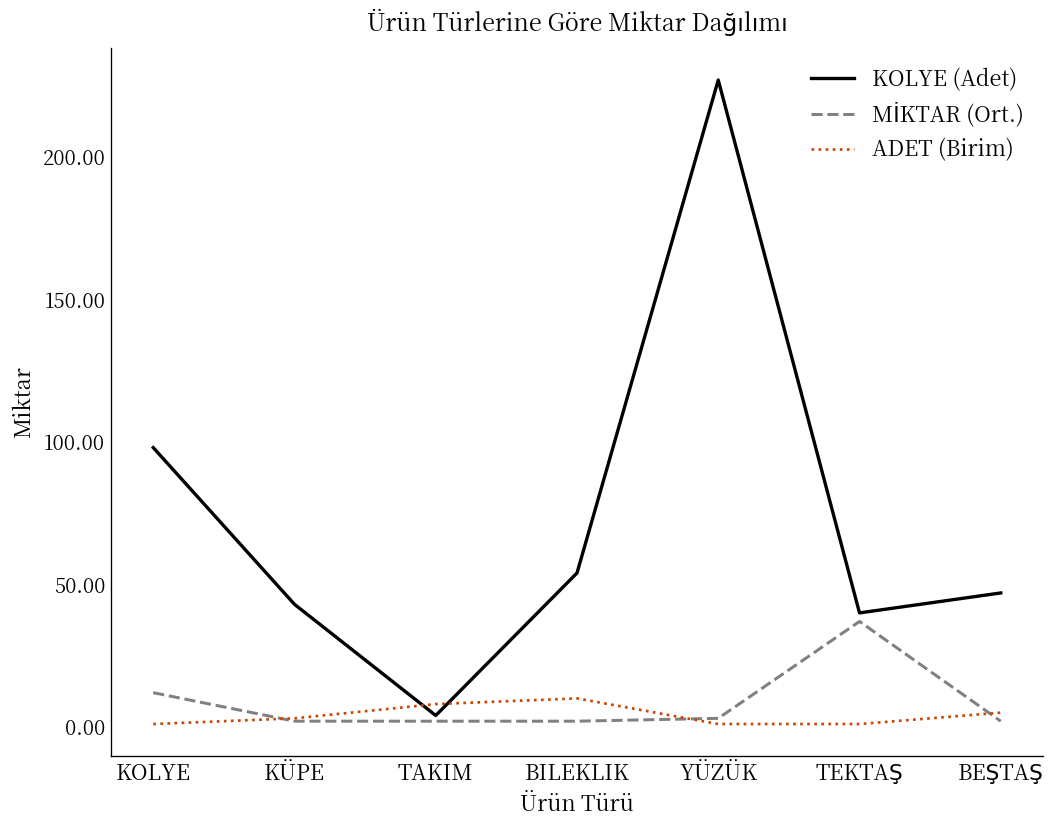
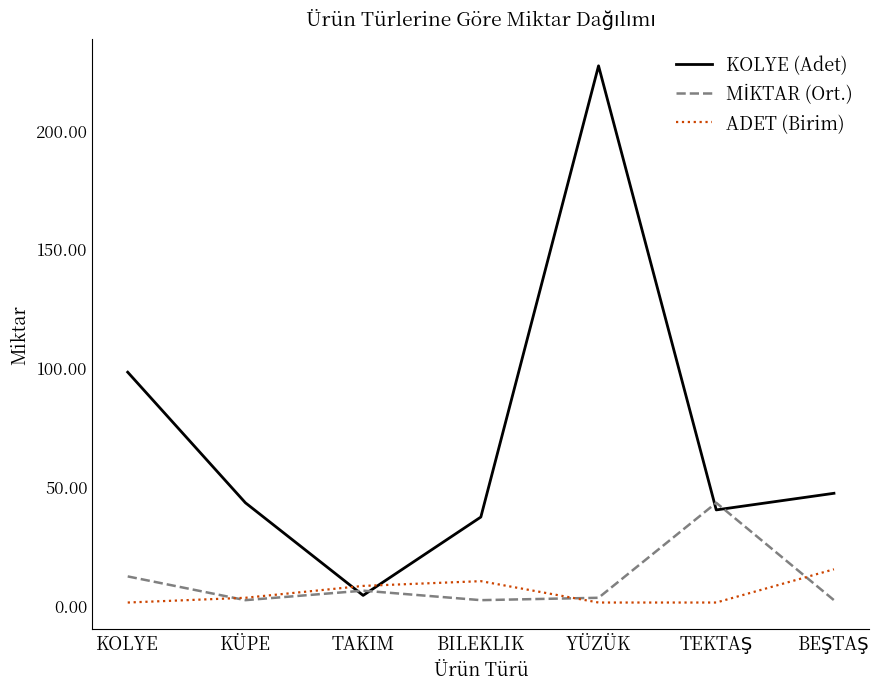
  {
    "KOLYE (Adet)": {
      "KOLYE": 98,
      "KÜPE": 43,
      "TAKIM": 4,
-     "BILEKLIK": 54,
+     "BILEKLIK": 37,
      "YÜZÜK": 227,
      "TEKTAŞ": 40,
      "BEŞTAŞ": 47
    },
    "MİKTAR (Ort.)": {
      "KOLYE": 12,
-     "TAKIM": 2,
+     "TAKIM": 6,
      "BILEKLIK": 2,
      "YÜZÜK": 3,
-     "TEKTAŞ": 37,
+     "TEKTAŞ": 43,
      "BEŞTAŞ": 2
    },
    "ADET (Birim)": {
      "KOLYE": 1,
      "TAKIM": 8,
      "BILEKLIK": 10,
      "YÜZÜK": 1,
      "TEKTAŞ": 1,
-     "BEŞTAŞ": 5
+     "BEŞTAŞ": 15
    }
  }
